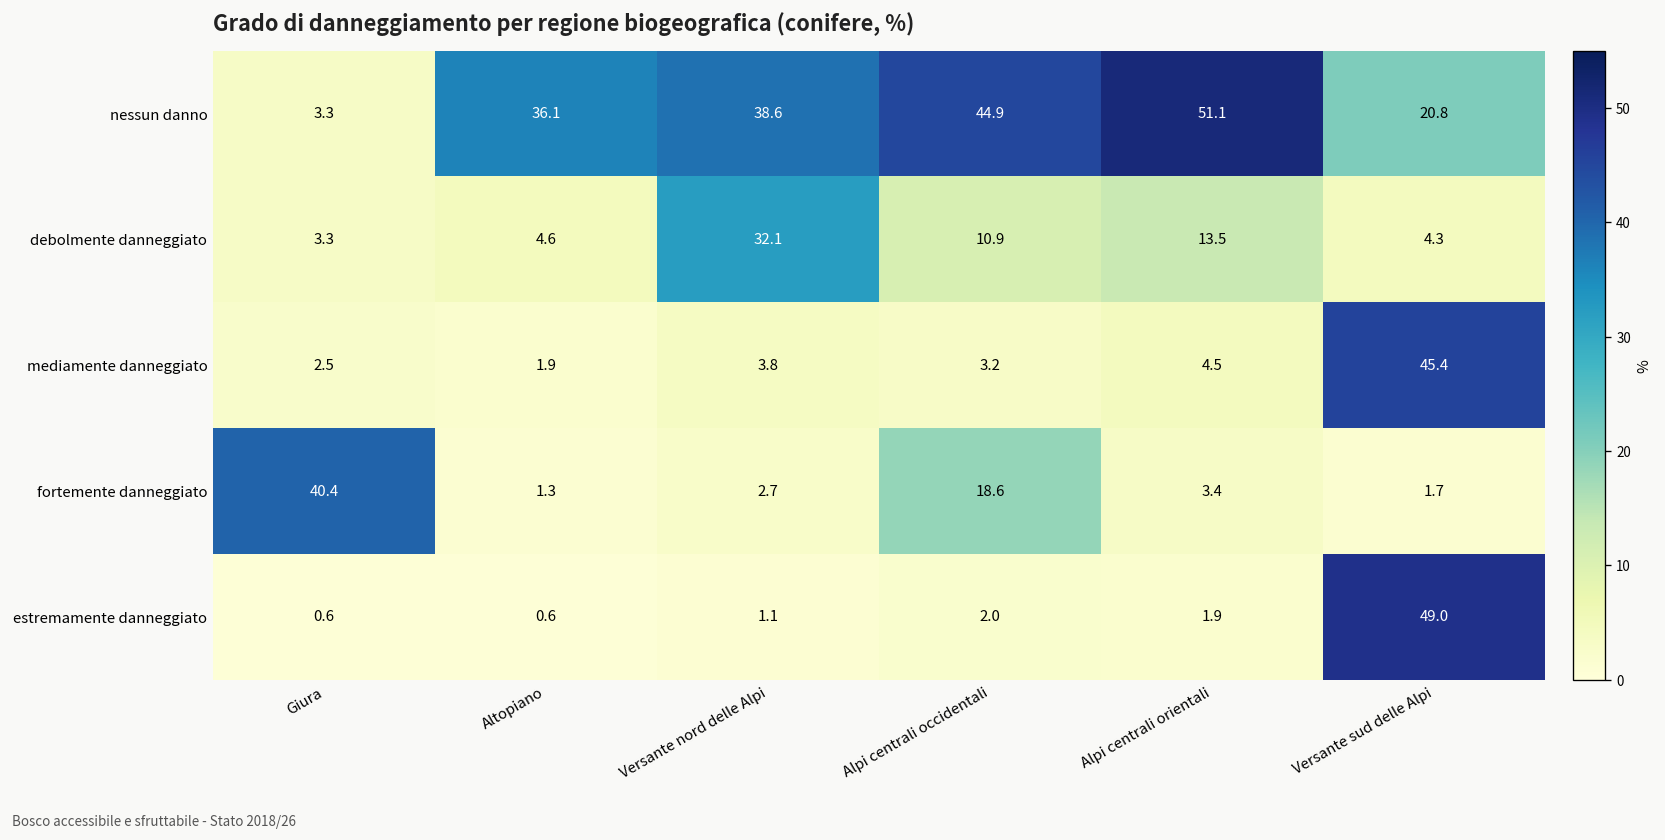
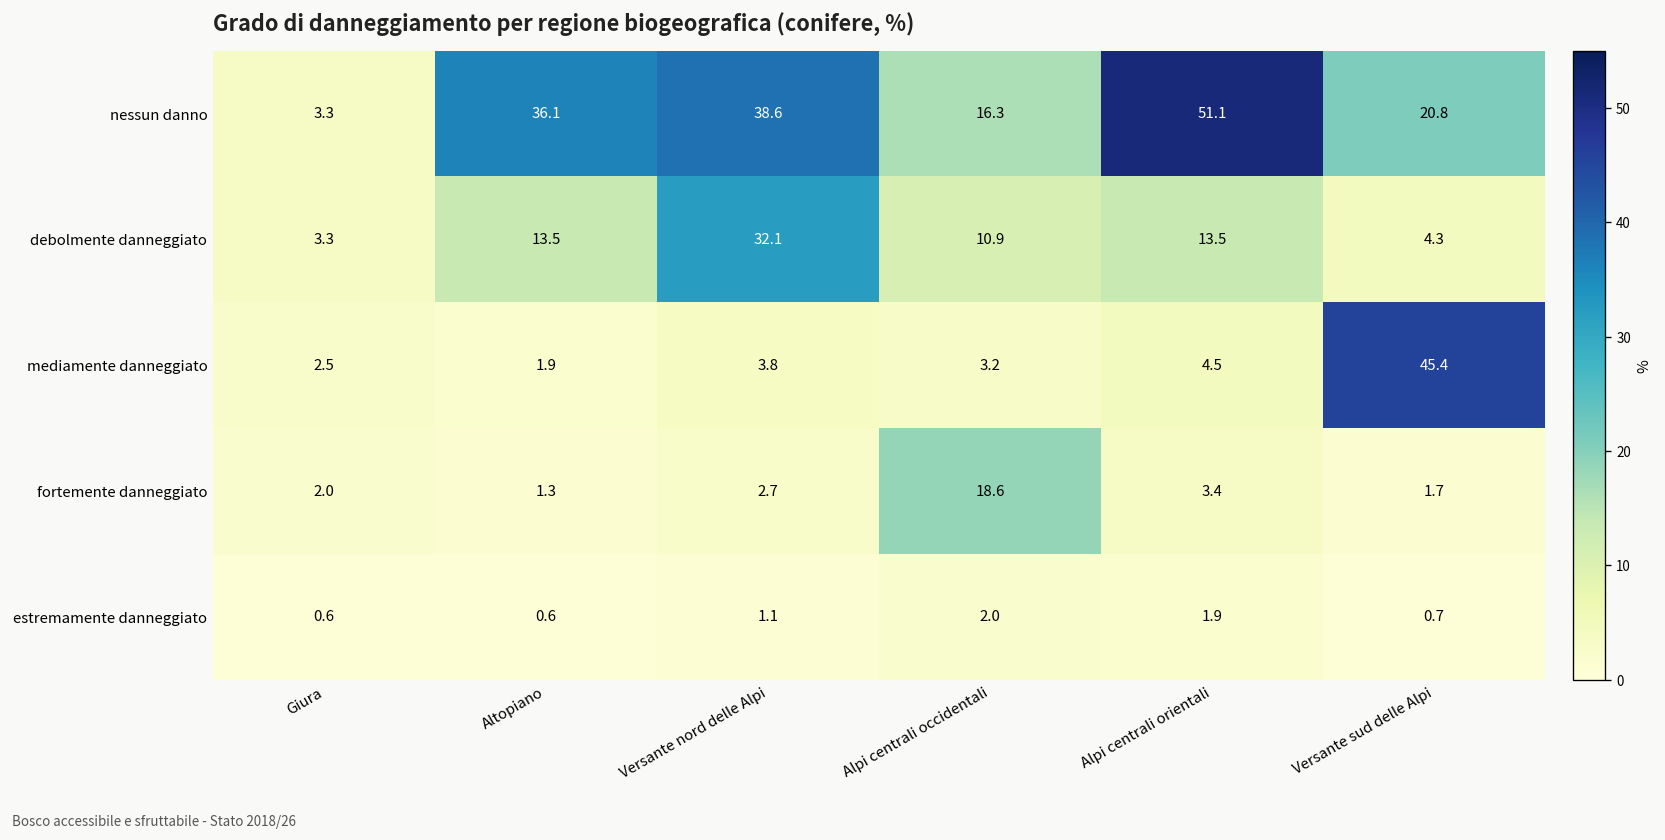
  {
    "nessun danno": {
      "Giura": 3.3,
      "Altopiano": 36.1,
      "Versante nord delle Alpi": 38.6,
-     "Alpi centrali occidentali": 44.9,
+     "Alpi centrali occidentali": 16.3,
      "Alpi centrali orientali": 51.1,
      "Versante sud delle Alpi": 20.8
    },
    "debolmente danneggiato": {
      "Giura": 3.3,
-     "Altopiano": 4.6,
+     "Altopiano": 13.5,
      "Versante nord delle Alpi": 32.1,
      "Alpi centrali occidentali": 10.9,
      "Alpi centrali orientali": 13.5,
      "Versante sud delle Alpi": 4.3
    },
    "mediamente danneggiato": {
      "Giura": 2.5,
      "Altopiano": 1.9,
      "Versante nord delle Alpi": 3.8,
      "Alpi centrali occidentali": 3.2,
      "Alpi centrali orientali": 4.5,
      "Versante sud delle Alpi": 45.4
    },
    "fortemente danneggiato": {
-     "Giura": 40.4,
+     "Giura": 2.0,
      "Altopiano": 1.3,
      "Versante nord delle Alpi": 2.7,
      "Alpi centrali occidentali": 18.6,
      "Alpi centrali orientali": 3.4,
      "Versante sud delle Alpi": 1.7
    },
    "estremamente danneggiato": {
      "Giura": 0.6,
      "Altopiano": 0.6,
      "Versante nord delle Alpi": 1.1,
      "Alpi centrali occidentali": 2.0,
      "Alpi centrali orientali": 1.9,
-     "Versante sud delle Alpi": 49.0
+     "Versante sud delle Alpi": 0.7
    }
  }
